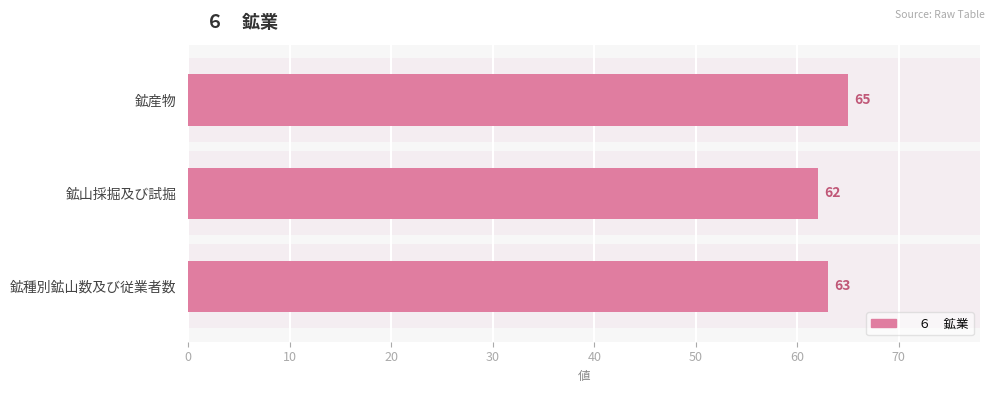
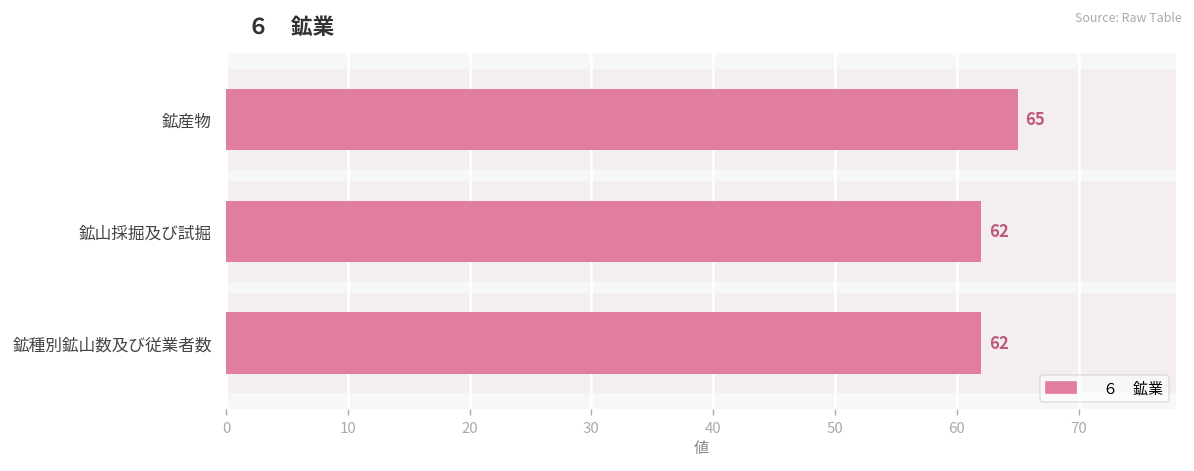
  {
    "鉱産物": 65,
    "鉱山採掘及び試掘": 62,
-   "鉱種別鉱山数及び従業者数": 63
+   "鉱種別鉱山数及び従業者数": 62
  }
